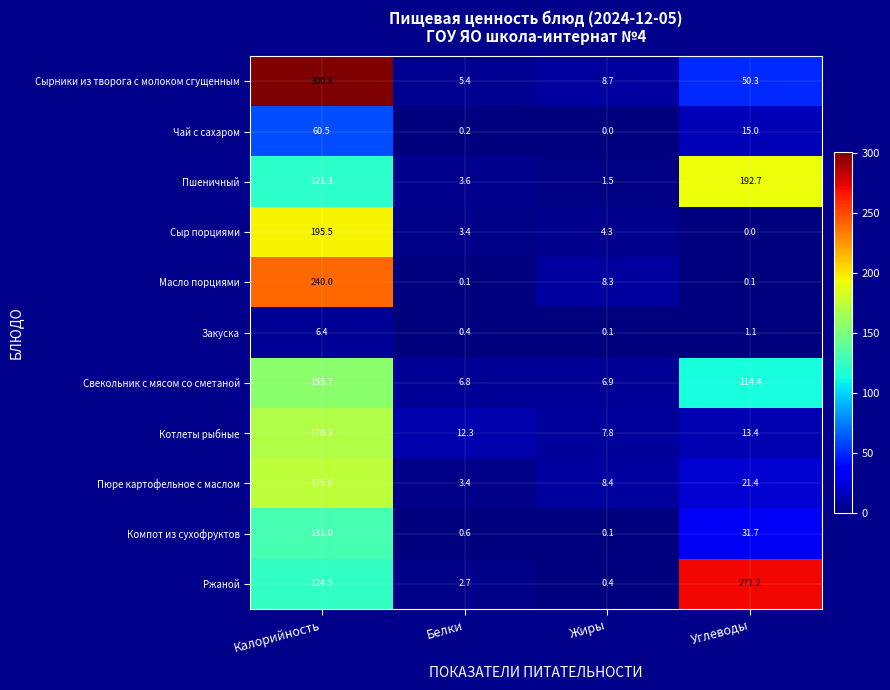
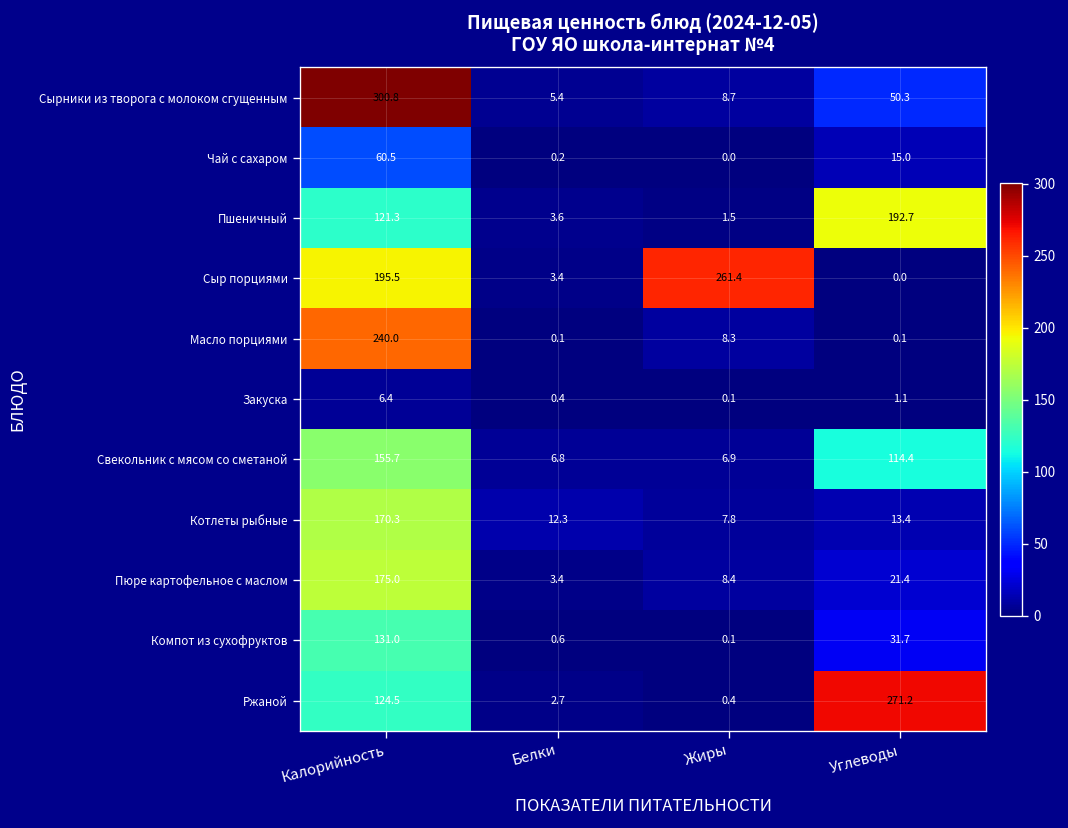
  {
    "Сырники из творога с молоком сгущенным": {
      "Калорийность": 300.8,
      "Белки": 5.4,
      "Жиры": 8.7,
      "Углеводы": 50.3
    },
    "Чай с сахаром": {
      "Калорийность": 60.5,
      "Белки": 0.2,
      "Жиры": 0.0,
      "Углеводы": 15.0
    },
    "Пшеничный": {
      "Калорийность": 121.3,
      "Белки": 3.6,
      "Жиры": 1.5,
      "Углеводы": 192.7
    },
    "Сыр порциями": {
      "Калорийность": 195.5,
      "Белки": 3.4,
-     "Жиры": 4.3,
+     "Жиры": 261.4,
      "Углеводы": 0.0
    },
    "Масло порциями": {
      "Калорийность": 240.0,
      "Белки": 0.1,
      "Жиры": 8.3,
      "Углеводы": 0.1
    },
    "Закуска": {
      "Калорийность": 6.4,
      "Белки": 0.4,
      "Жиры": 0.1,
      "Углеводы": 1.1
    },
    "Свекольник с мясом со сметаной": {
      "Калорийность": 155.7,
      "Белки": 6.8,
      "Жиры": 6.9,
      "Углеводы": 114.4
    },
    "Котлеты рыбные": {
      "Калорийность": 170.3,
      "Белки": 12.3,
      "Жиры": 7.8,
      "Углеводы": 13.4
    },
    "Пюре картофельное с маслом": {
      "Калорийность": 175.0,
      "Белки": 3.4,
      "Жиры": 8.4,
      "Углеводы": 21.4
    },
    "Компот из сухофруктов": {
      "Калорийность": 131.0,
      "Белки": 0.6,
      "Жиры": 0.1,
      "Углеводы": 31.7
    },
    "Ржаной": {
      "Калорийность": 124.5,
      "Белки": 2.7,
      "Жиры": 0.4,
      "Углеводы": 271.2
    }
  }
